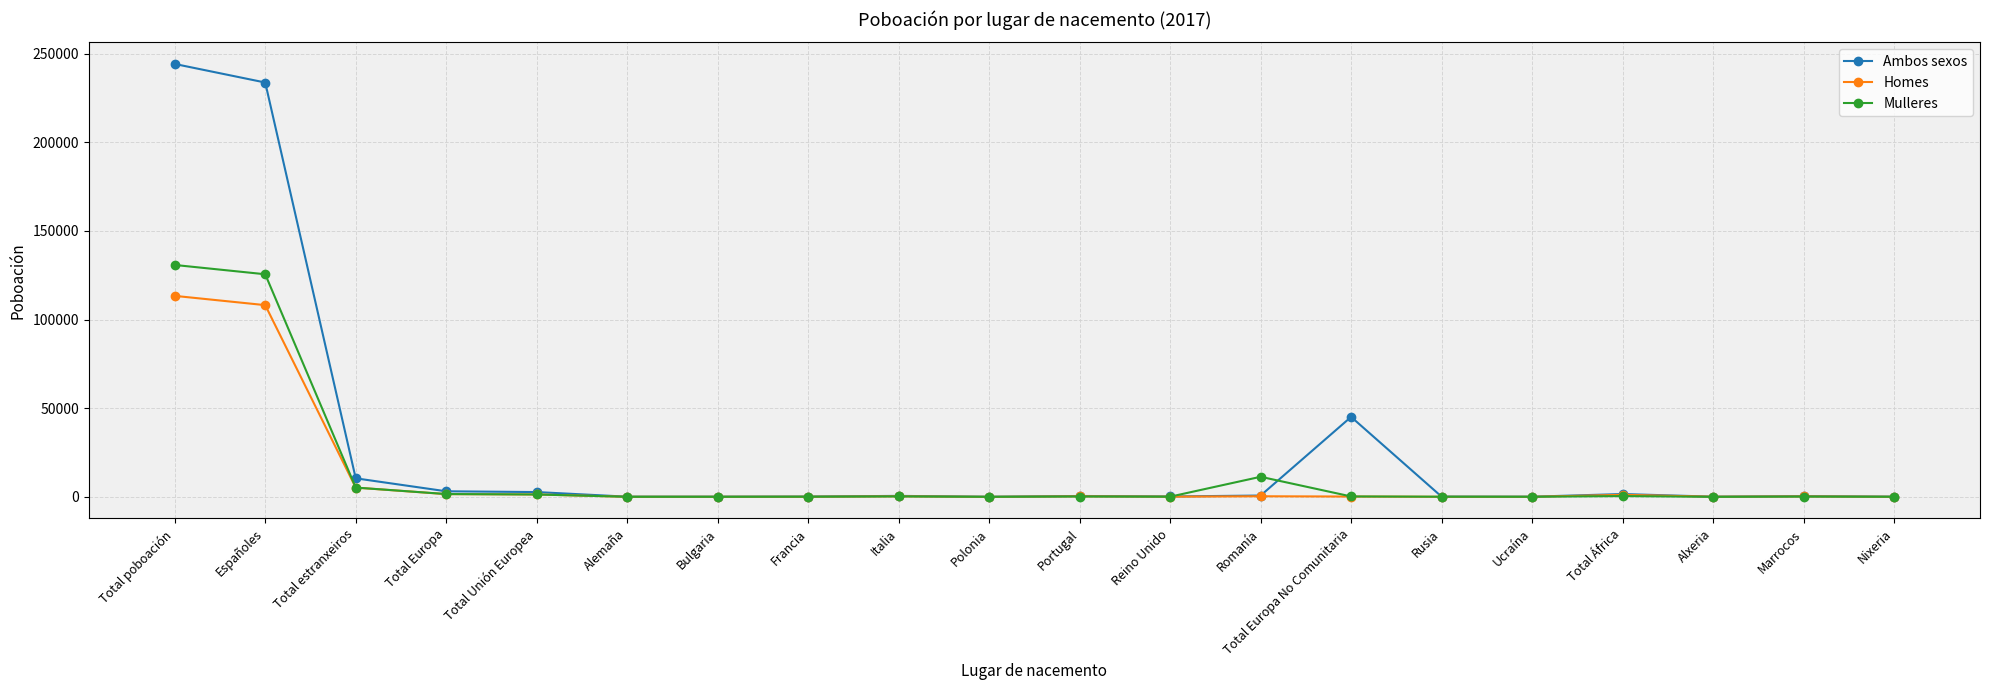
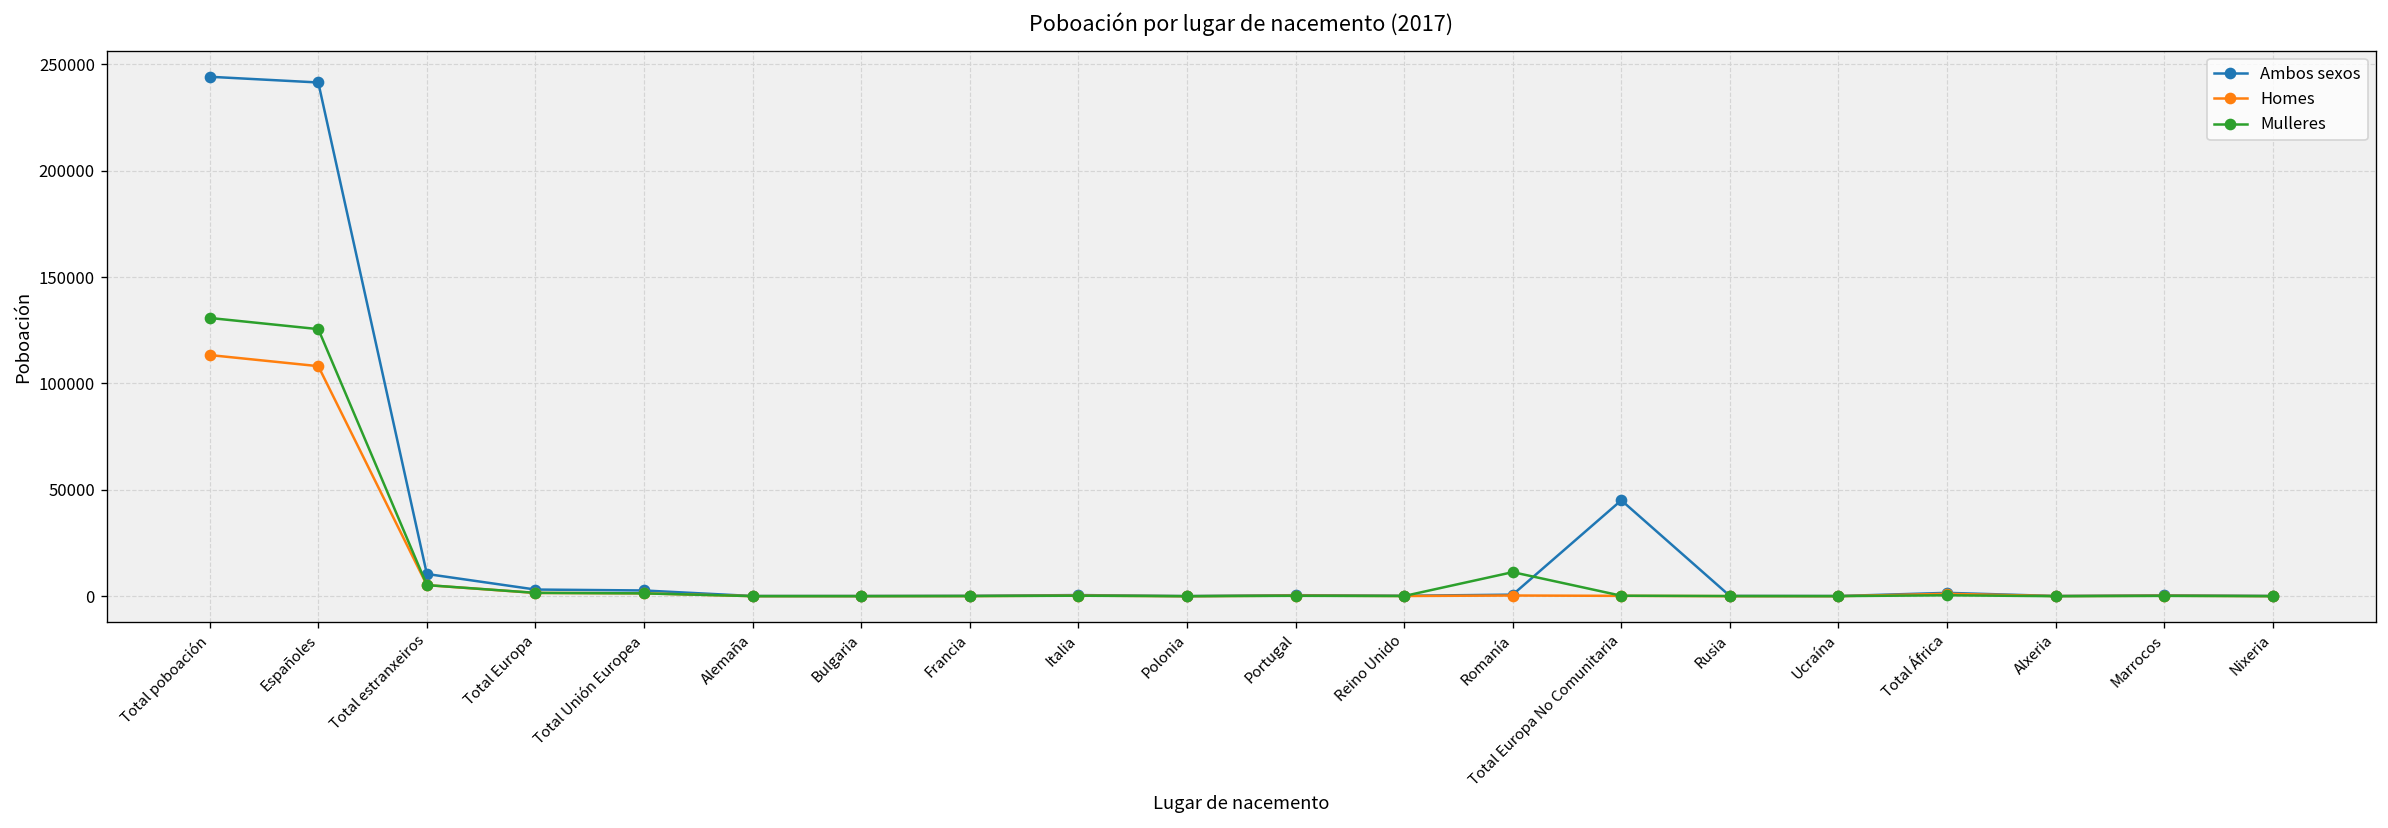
  {
    "Ambos sexos": {
      "Total poboación": 244000,
-     "Españoles": 234000,
+     "Españoles": 241000,
      "Total estranxeiros": 10000,
      "Total Europa": 3000,
      "Total Europa No Comunitaria": 45000
    },
    "Homes": {
      "Total poboación": 113000,
      "Españoles": 108000
    },
    "Mulleres": {
      "Total poboación": 131000,
      "Españoles": 126000,
      "Romanía": 11000
    }
  }
